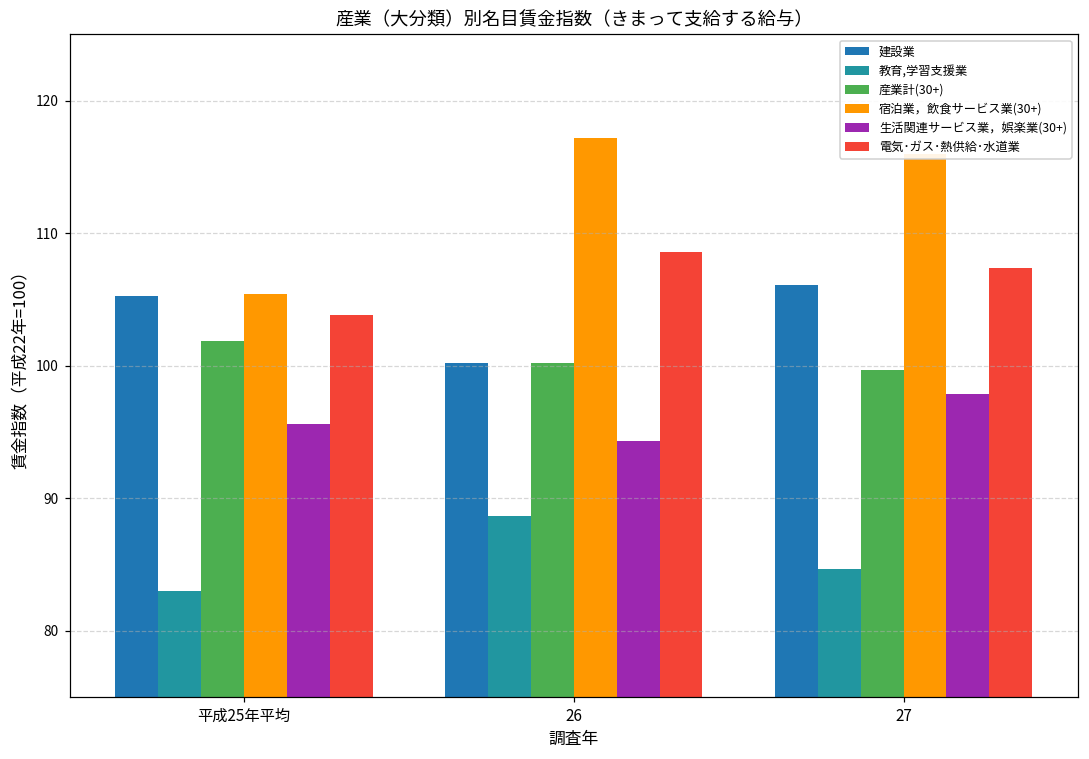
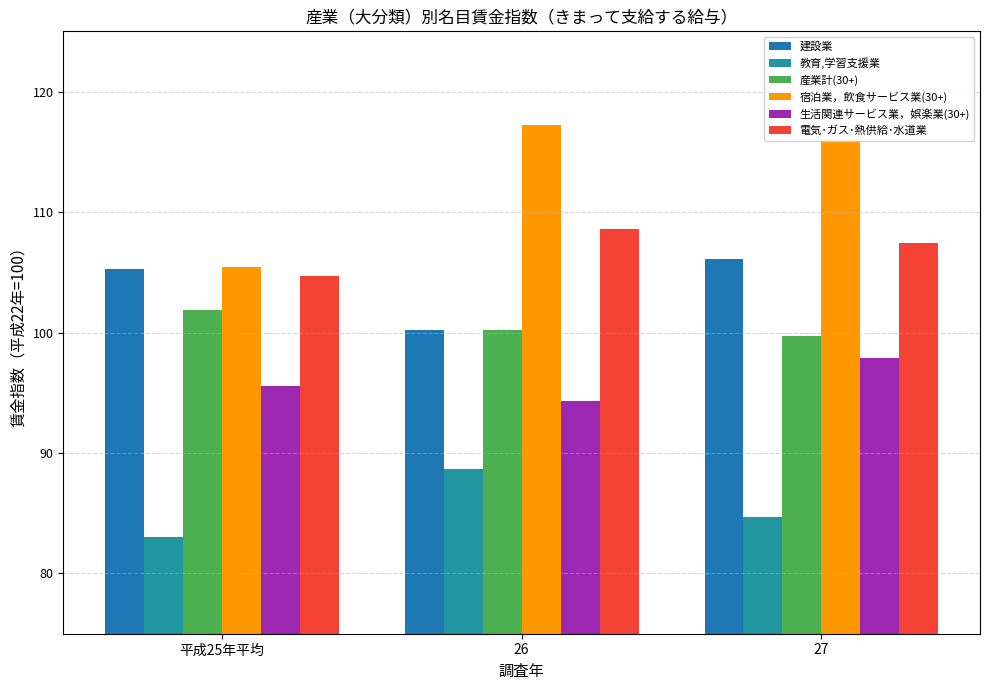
  {
    "産業計(30+)": {
      "平成25年平均": 101.9,
      "26": 100.2,
      "27": 99.7
    },
    "宿泊業，飲食サービス業(30+)": {
      "平成25年平均": 105.4,
      "26": 117.2
    },
    "生活関連サービス業，娯楽業(30+)": {
      "平成25年平均": 95.6,
      "26": 94.3,
      "27": 97.9
    },
    "電気･ガス･熱供給･水道業": {
-     "平成25年平均": 103.8,
+     "平成25年平均": 104.7,
      "26": 108.6,
      "27": 107.4
    }
  }
